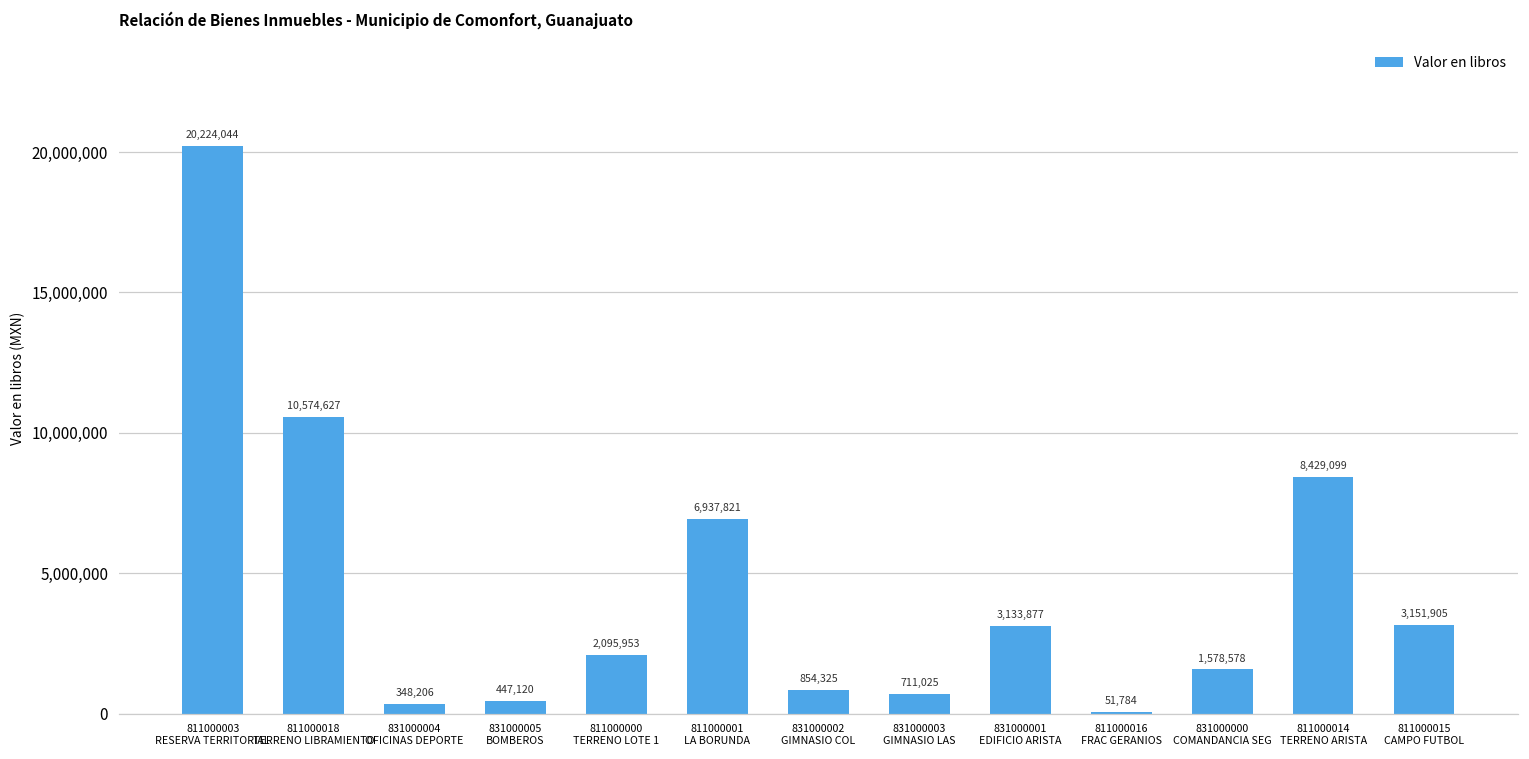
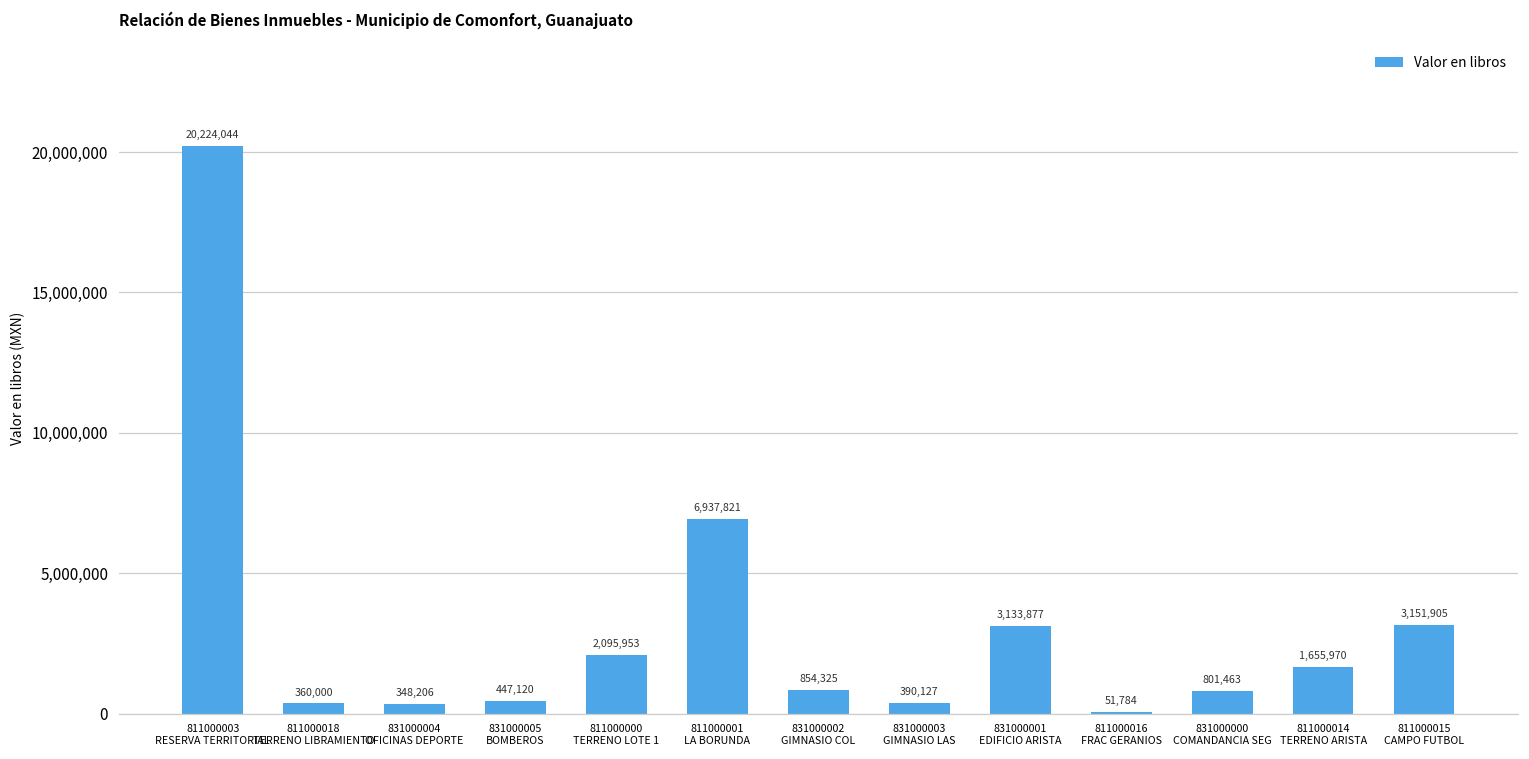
  {
    "811000003 RESERVA TERRITORIAL": "20,224,044",
-   "811000018 TERRENO LIBRAMIENTO": "10,574,627",
+   "811000018 TERRENO LIBRAMIENTO": "360,000",
    "831000004 OFICINAS DEPORTE": "348,206",
    "831000005 BOMBEROS": "447,120",
    "811000000 TERRENO LOTE 1": "2,095,953",
    "811000001 LA BORUNDA": "6,937,821",
    "831000002 GIMNASIO COL": "854,325",
-   "831000003 GIMNASIO LAS": "711,025",
+   "831000003 GIMNASIO LAS": "390,127",
    "831000001 EDIFICIO ARISTA": "3,133,877",
    "811000016 FRAC GERANIOS": "51,784",
-   "831000000 COMANDANCIA SEG": "1,578,578",
-   "811000014 TERRENO ARISTA": "8,429,099",
+   "831000000 COMANDANCIA SEG": "801,463",
+   "811000014 TERRENO ARISTA": "1,655,970",
    "811000015 CAMPO FUTBOL": "3,151,905"
  }
